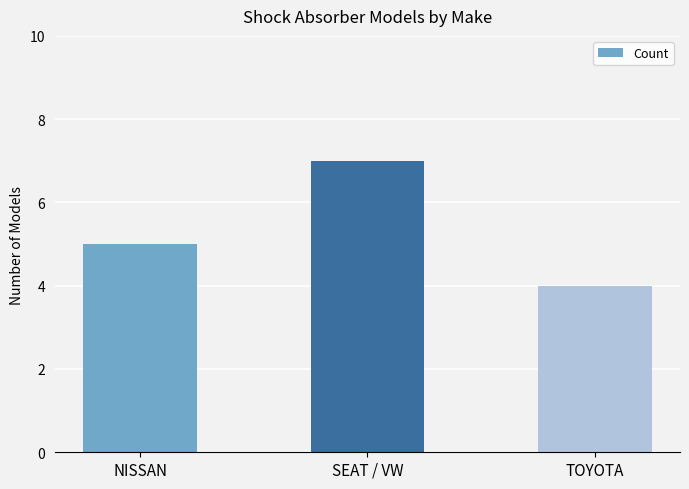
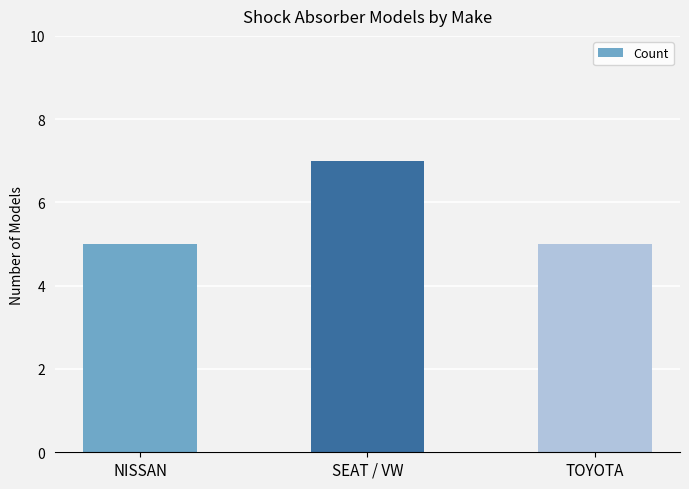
  {
    "NISSAN": 5,
    "SEAT / VW": 7,
-   "TOYOTA": 4
+   "TOYOTA": 5
  }
